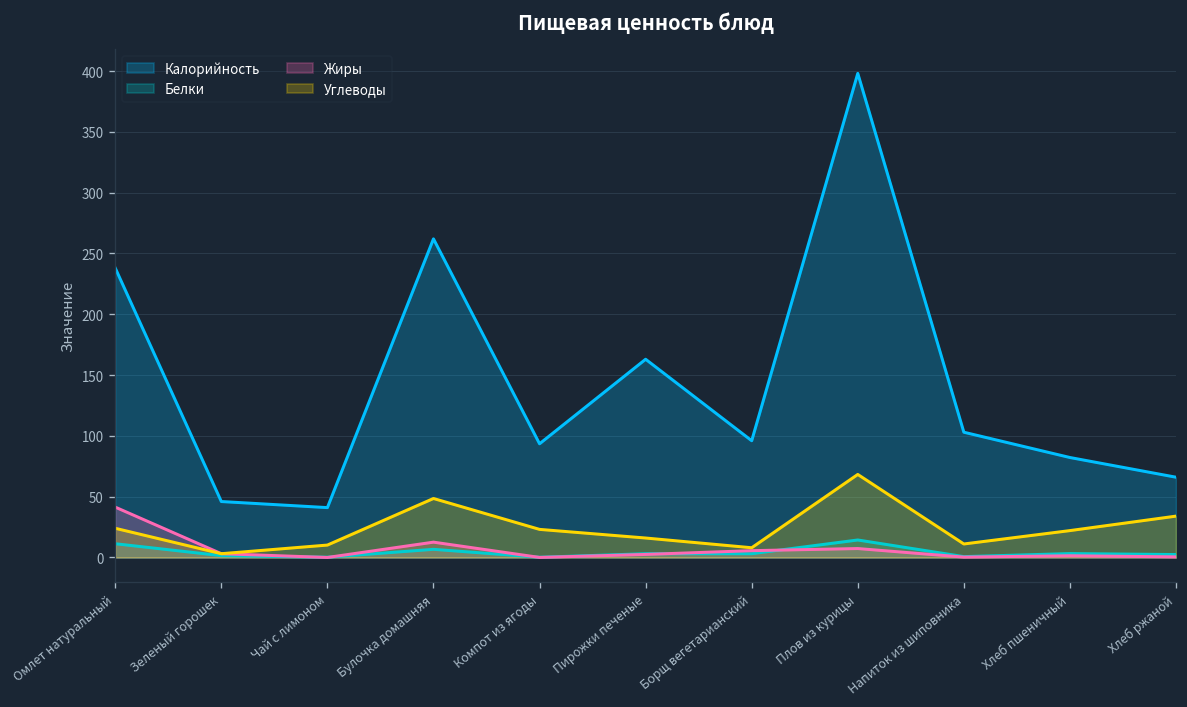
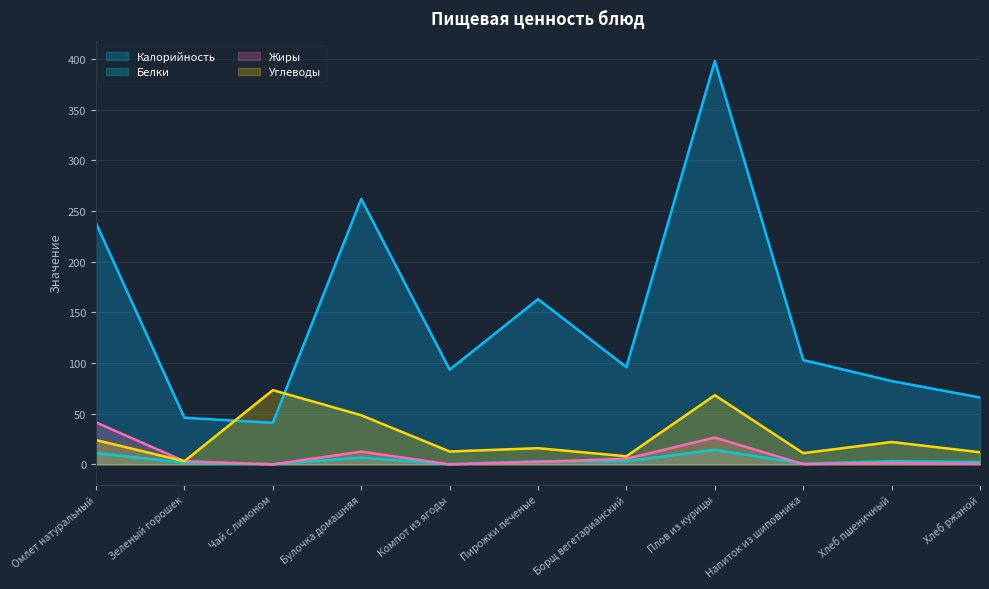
  {
    "Жиры": {
      "Омлет натуральный": 41,
      "Булочка домашняя": 13,
-     "Плов из курицы": 7
+     "Плов из курицы": 26
    },
    "Углеводы": {
      "Омлет натуральный": 24,
-     "Чай с лимоном": 10,
+     "Чай с лимоном": 73,
      "Булочка домашняя": 49,
-     "Компот из ягоды": 23,
+     "Компот из ягоды": 13,
      "Пирожки печеные": 16,
      "Плов из курицы": 68,
      "Напиток из шиповника": 11,
      "Хлеб пшеничный": 22,
-     "Хлеб ржаной": 34
+     "Хлеб ржаной": 12
    }
  }
